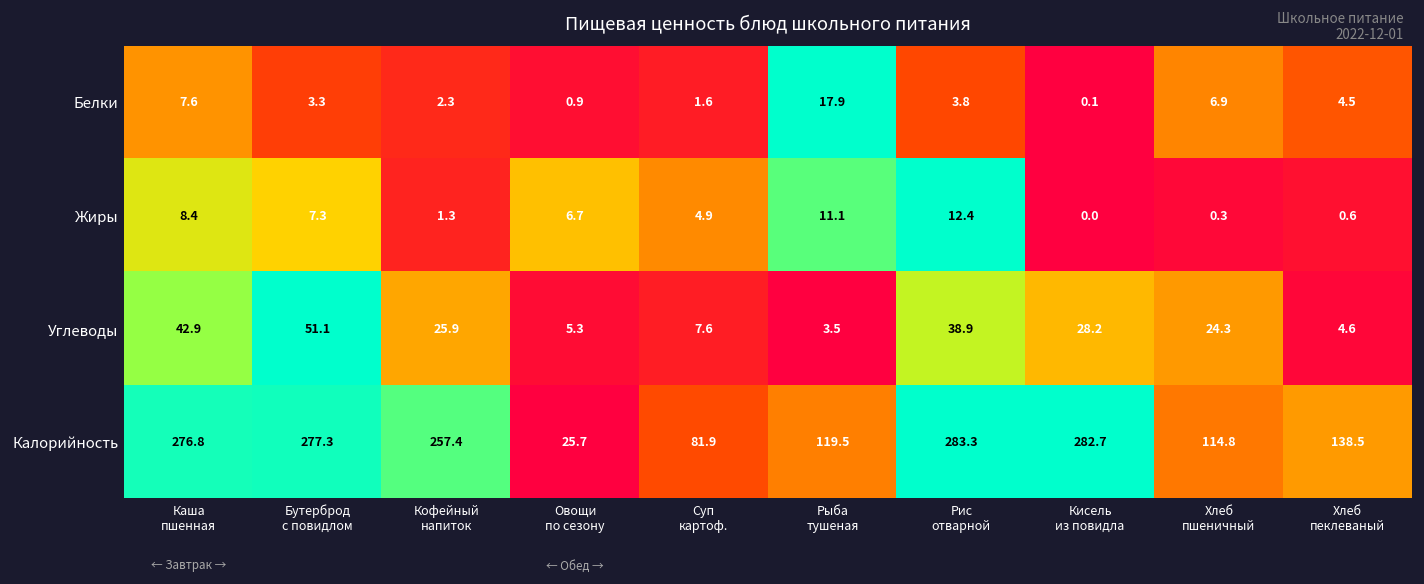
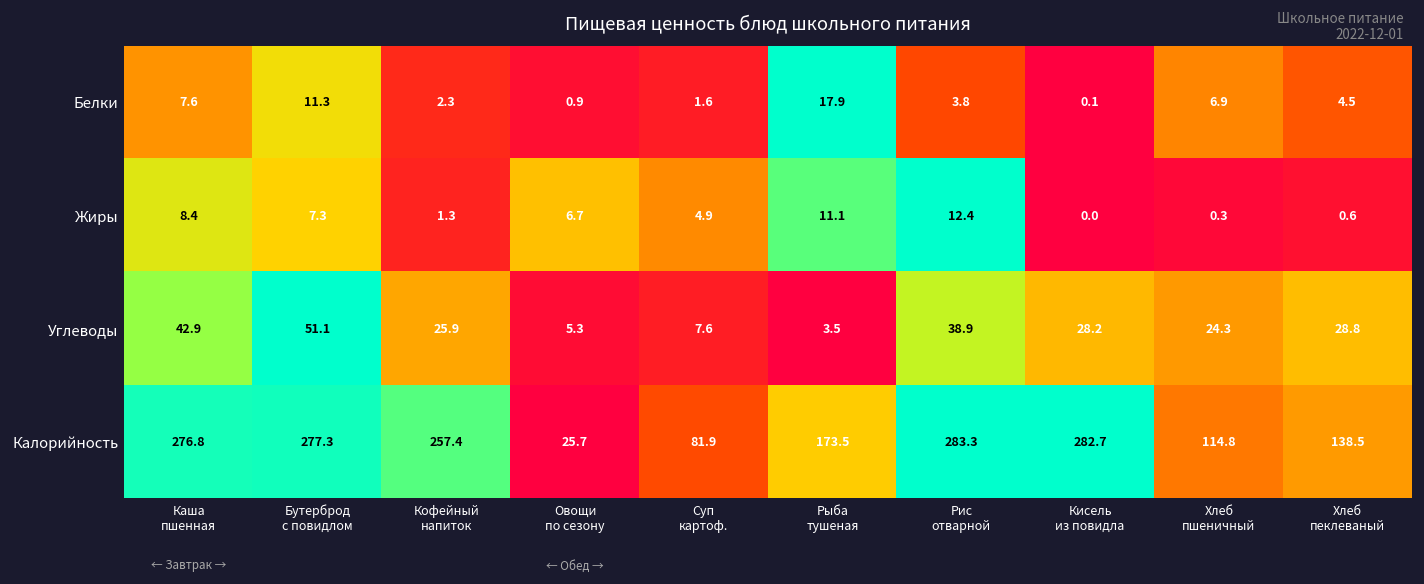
  {
    "Белки": {
      "Каша пшенная": 7.6,
-     "Бутерброд с повидлом": 3.3,
+     "Бутерброд с повидлом": 11.3,
      "Кофейный напиток": 2.3,
      "Овощи по сезону": 0.9,
      "Суп картоф.": 1.6,
      "Рыба тушеная": 17.9,
      "Рис отварной": 3.8,
      "Кисель из повидла": 0.1,
      "Хлеб пшеничный": 6.9,
      "Хлеб пеклеваный": 4.5
    },
    "Жиры": {
      "Каша пшенная": 8.4,
      "Бутерброд с повидлом": 7.3,
      "Кофейный напиток": 1.3,
      "Овощи по сезону": 6.7,
      "Суп картоф.": 4.9,
      "Рыба тушеная": 11.1,
      "Рис отварной": 12.4,
      "Кисель из повидла": 0.0,
      "Хлеб пшеничный": 0.3,
      "Хлеб пеклеваный": 0.6
    },
    "Углеводы": {
      "Каша пшенная": 42.9,
      "Бутерброд с повидлом": 51.1,
      "Кофейный напиток": 25.9,
      "Овощи по сезону": 5.3,
      "Суп картоф.": 7.6,
      "Рыба тушеная": 3.5,
      "Рис отварной": 38.9,
      "Кисель из повидла": 28.2,
      "Хлеб пшеничный": 24.3,
-     "Хлеб пеклеваный": 4.6
+     "Хлеб пеклеваный": 28.8
    },
    "Калорийность": {
      "Каша пшенная": 276.8,
      "Бутерброд с повидлом": 277.3,
      "Кофейный напиток": 257.4,
      "Овощи по сезону": 25.7,
      "Суп картоф.": 81.9,
-     "Рыба тушеная": 119.5,
+     "Рыба тушеная": 173.5,
      "Рис отварной": 283.3,
      "Кисель из повидла": 282.7,
      "Хлеб пшеничный": 114.8,
      "Хлеб пеклеваный": 138.5
    }
  }
